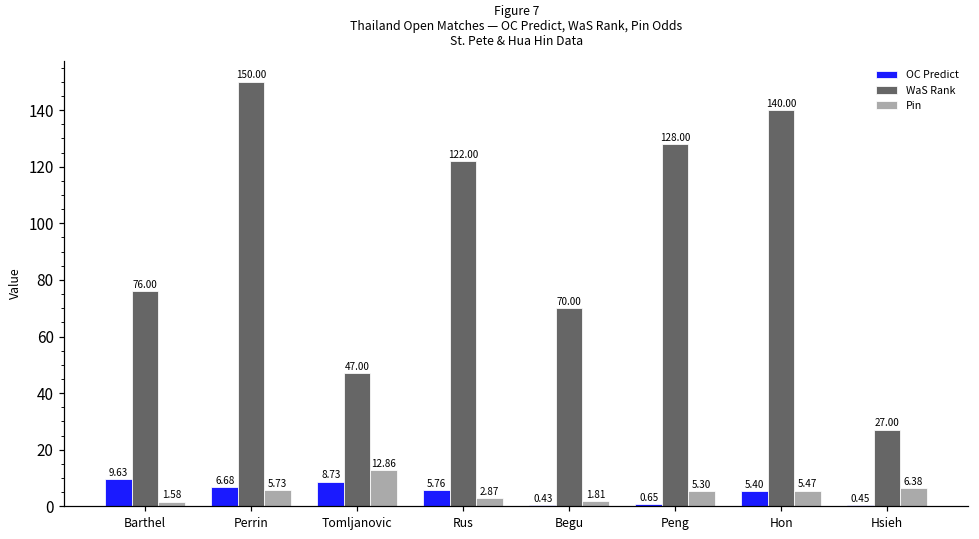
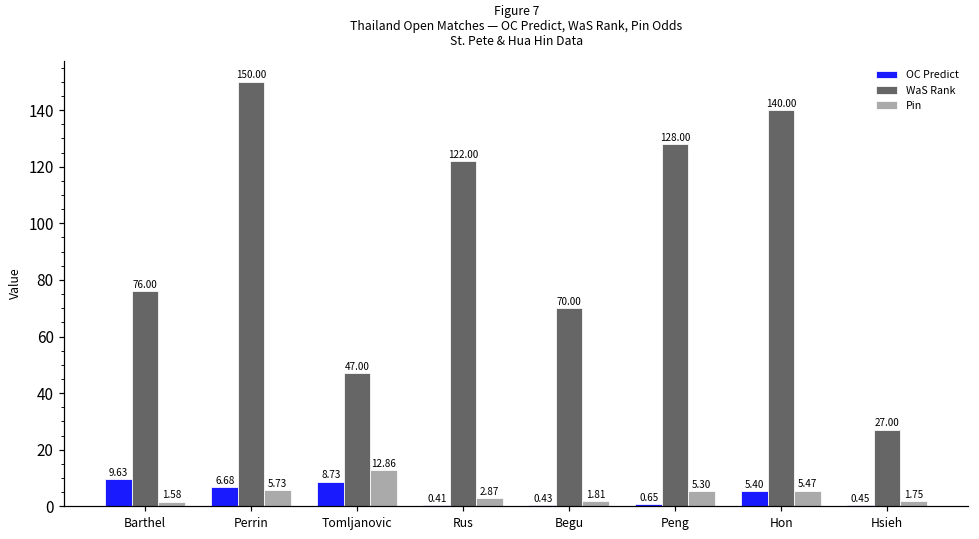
  {
    "OC Predict": {
      "Barthel": 9.63,
      "Perrin": 6.68,
      "Tomljanovic": 8.73,
-     "Rus": 5.76,
+     "Rus": 0.41,
      "Begu": 0.43,
      "Peng": 0.65,
      "Hon": 5.40,
      "Hsieh": 0.45
    },
    "WaS Rank": {
      "Barthel": 76.00,
      "Perrin": 150.00,
      "Tomljanovic": 47.00,
      "Rus": 122.00,
      "Begu": 70.00,
      "Peng": 128.00,
      "Hon": 140.00,
      "Hsieh": 27.00
    },
    "Pin": {
      "Barthel": 1.58,
      "Perrin": 5.73,
      "Tomljanovic": 12.86,
      "Rus": 2.87,
      "Begu": 1.81,
      "Peng": 5.30,
      "Hon": 5.47,
-     "Hsieh": 6.38
+     "Hsieh": 1.75
    }
  }
